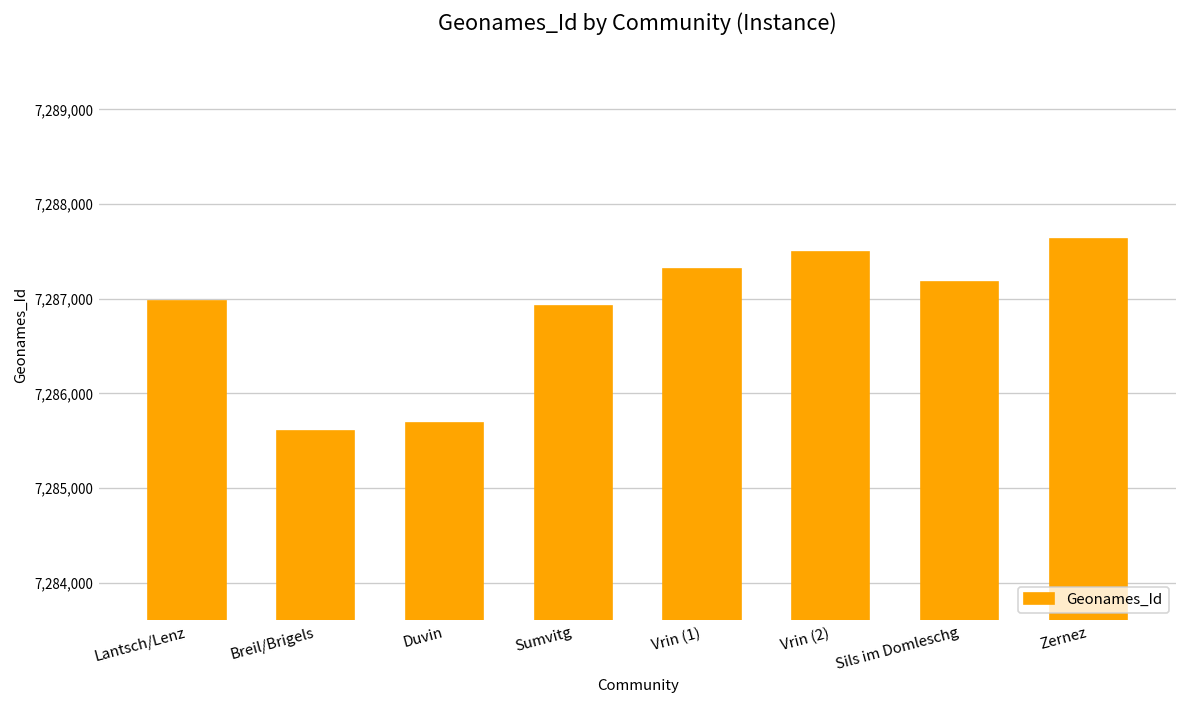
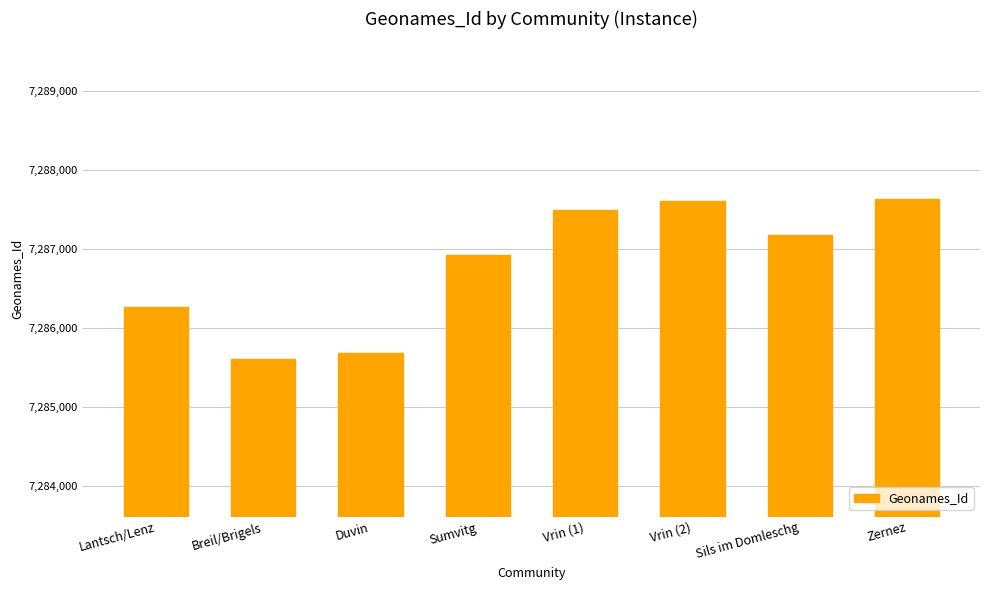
  {
-   "Lantsch/Lenz": "7,287,000",
+   "Lantsch/Lenz": "7,286,300",
    "Breil/Brigels": "7,285,600",
    "Duvin": "7,285,700",
    "Sumvitg": "7,286,900",
-   "Vrin (1)": "7,287,300",
-   "Vrin (2)": "7,287,500",
+   "Vrin (1)": "7,287,500",
+   "Vrin (2)": "7,287,600",
    "Sils im Domleschg": "7,287,200",
    "Zernez": "7,287,600"
  }
